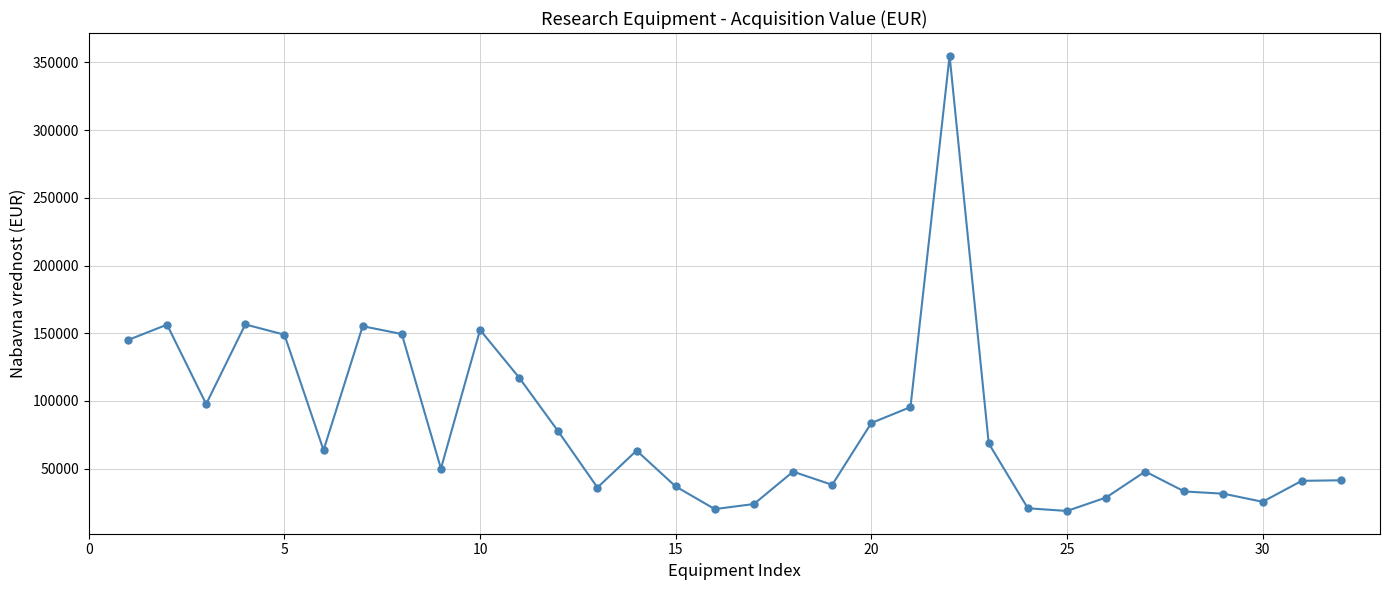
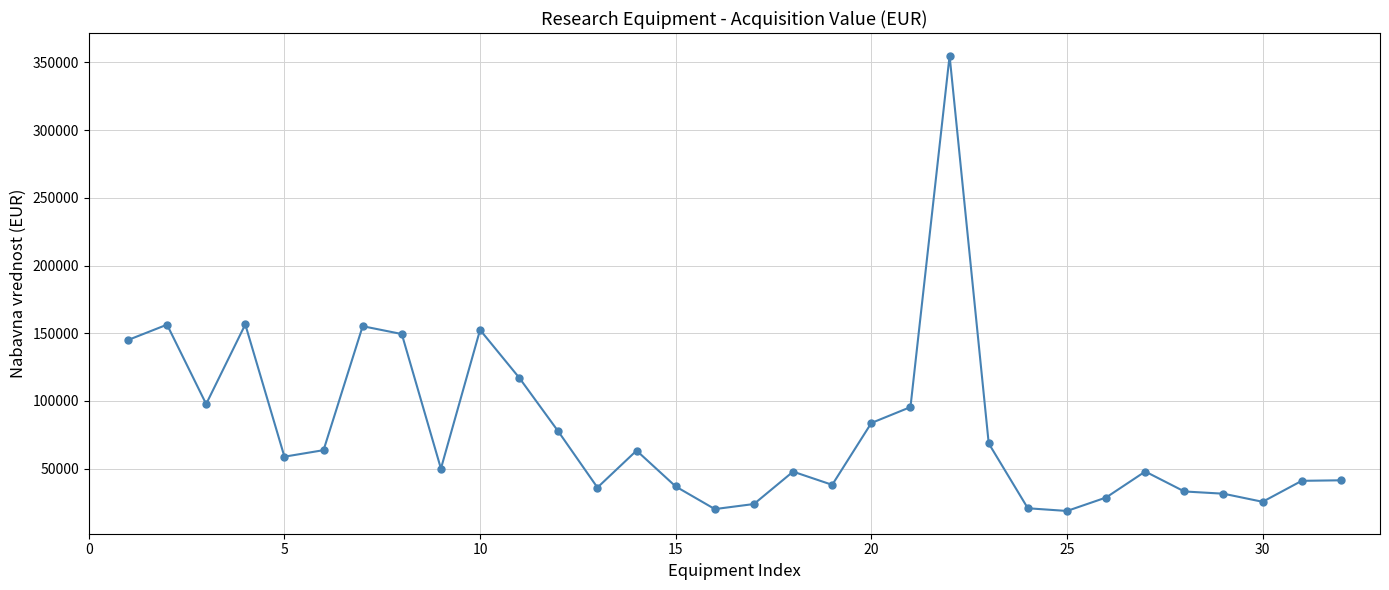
  {
-   "5": 149000,
+   "5": 59000,
    "10": 152000,
    "15": 37000,
    "20": 84000,
    "25": 19000,
    "30": 26000
  }
